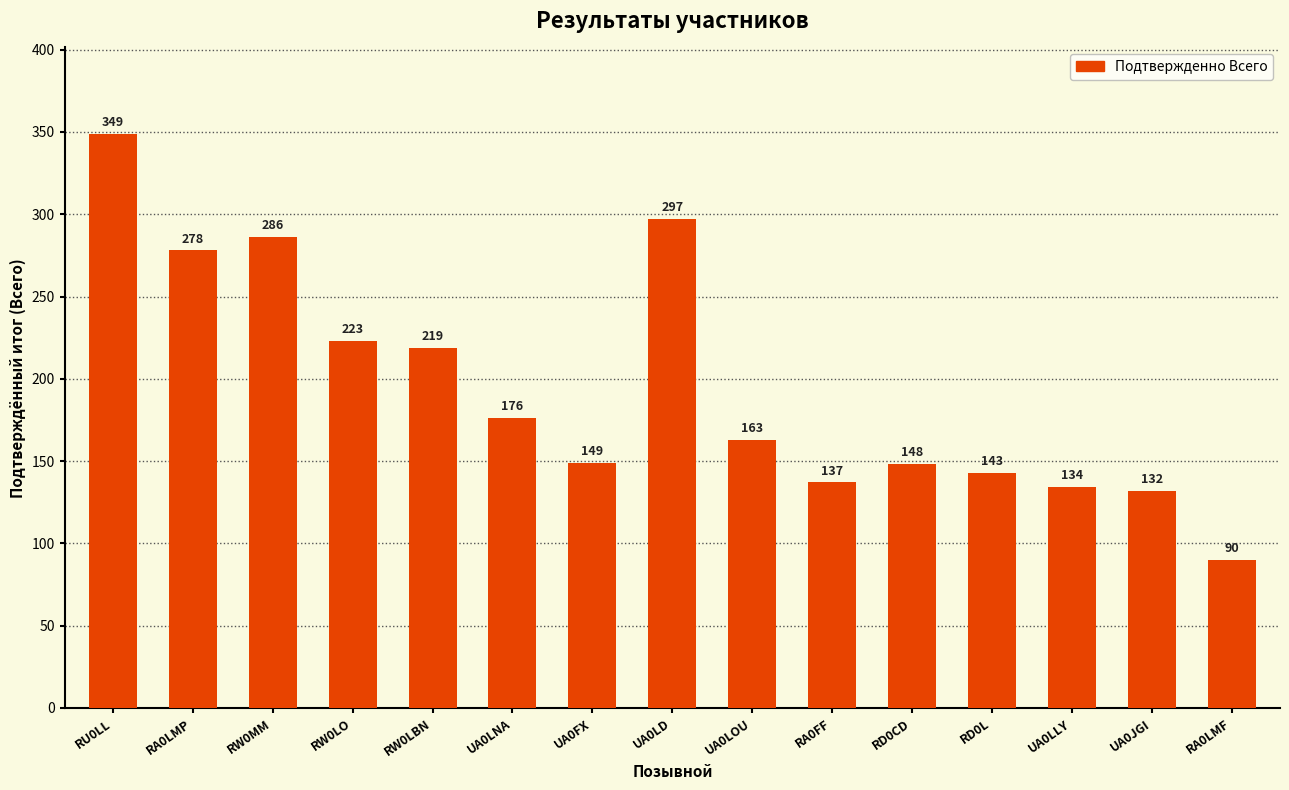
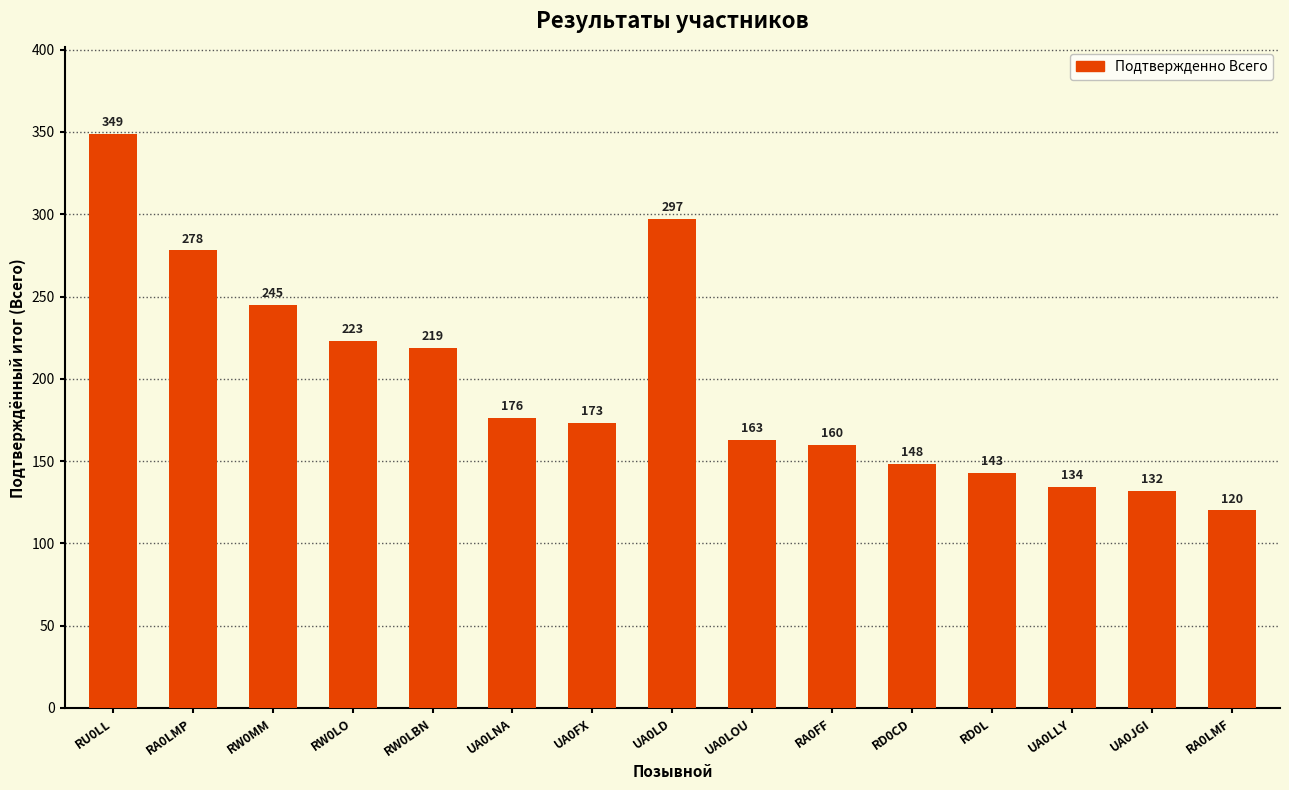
  {
    "RU0LL": 349,
    "RA0LMP": 278,
-   "RW0MM": 286,
+   "RW0MM": 245,
    "RW0LO": 223,
    "RW0LBN": 219,
    "UA0LNA": 176,
-   "UA0FX": 149,
+   "UA0FX": 173,
    "UA0LD": 297,
    "UA0LOU": 163,
-   "RA0FF": 137,
+   "RA0FF": 160,
    "RD0CD": 148,
    "RD0L": 143,
    "UA0LLY": 134,
    "UA0JGI": 132,
-   "RA0LMF": 90
+   "RA0LMF": 120
  }
